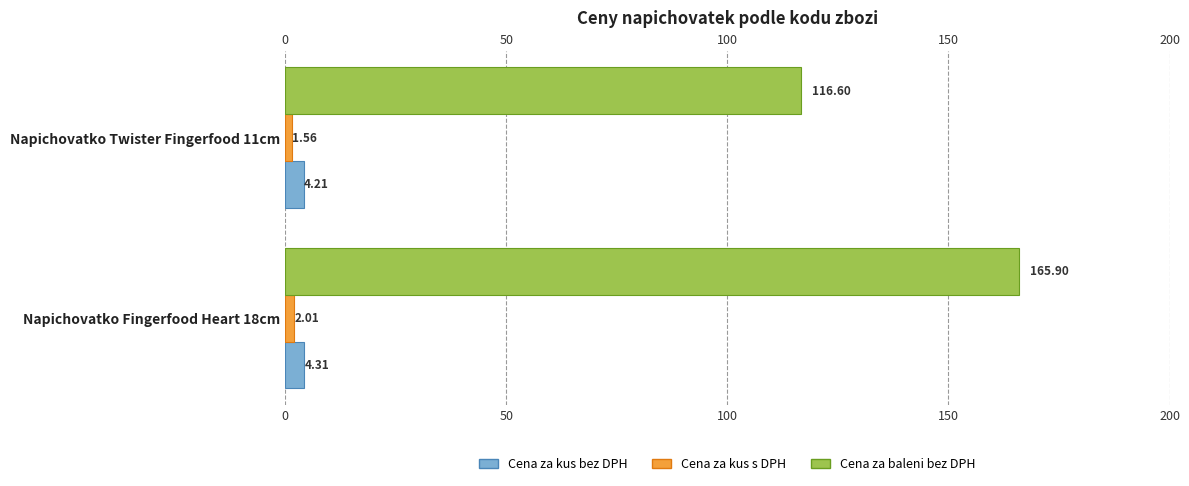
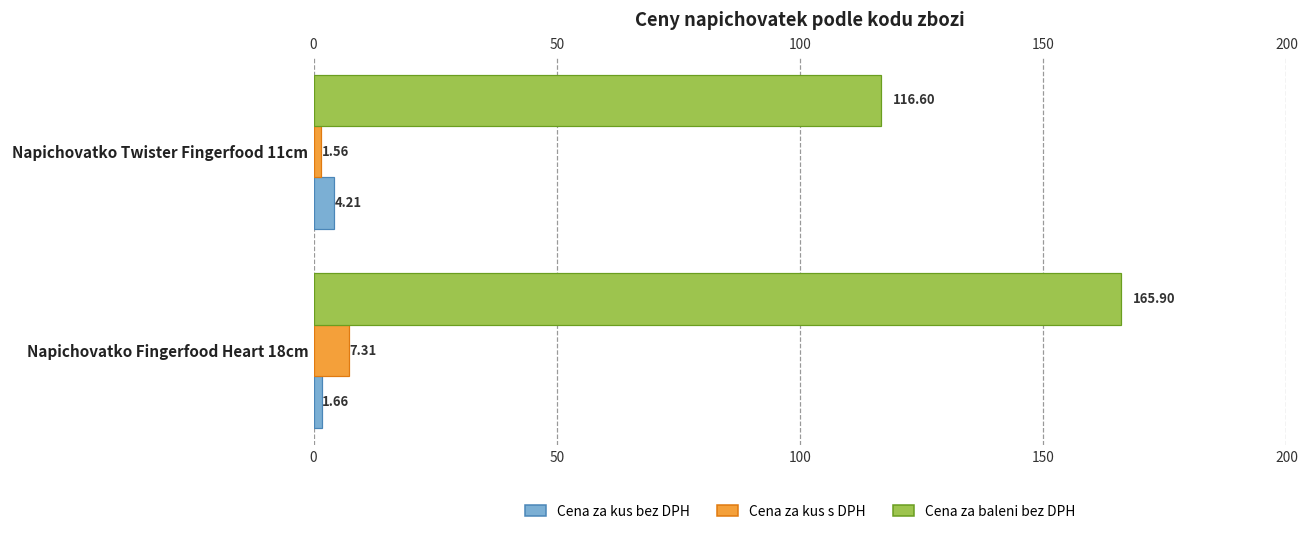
  {
    "Cena za kus bez DPH": {
      "Napichovatko Twister Fingerfood 11cm": 4.21,
-     "Napichovatko Fingerfood Heart 18cm": 4.31
+     "Napichovatko Fingerfood Heart 18cm": 1.66
    },
    "Cena za kus s DPH": {
      "Napichovatko Twister Fingerfood 11cm": 1.56,
-     "Napichovatko Fingerfood Heart 18cm": 2.01
+     "Napichovatko Fingerfood Heart 18cm": 7.31
    },
    "Cena za baleni bez DPH": {
      "Napichovatko Twister Fingerfood 11cm": 116.60,
      "Napichovatko Fingerfood Heart 18cm": 165.90
    }
  }
